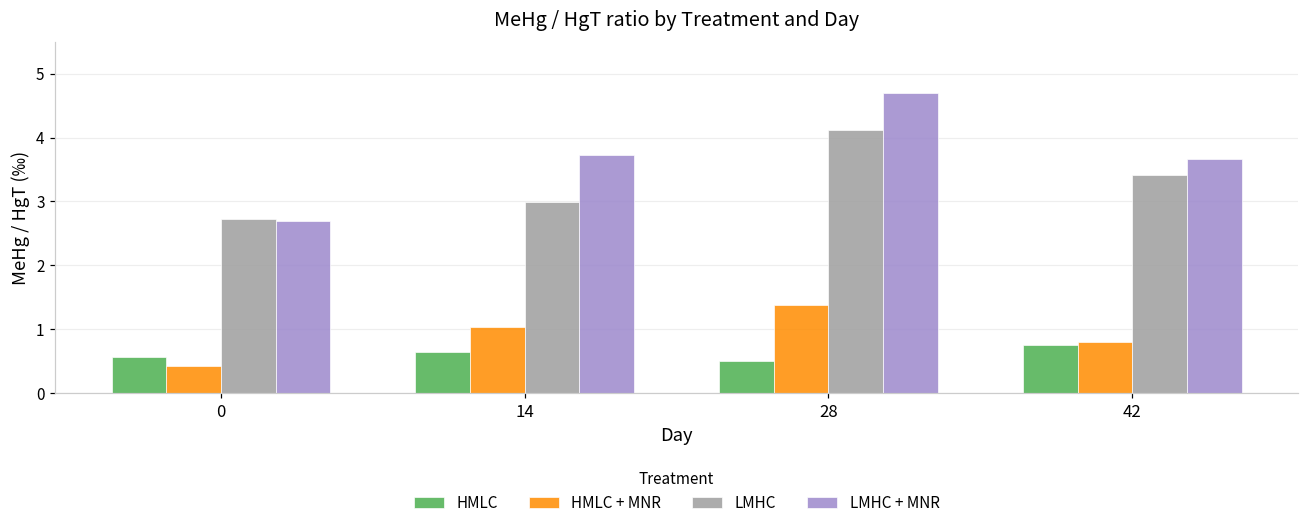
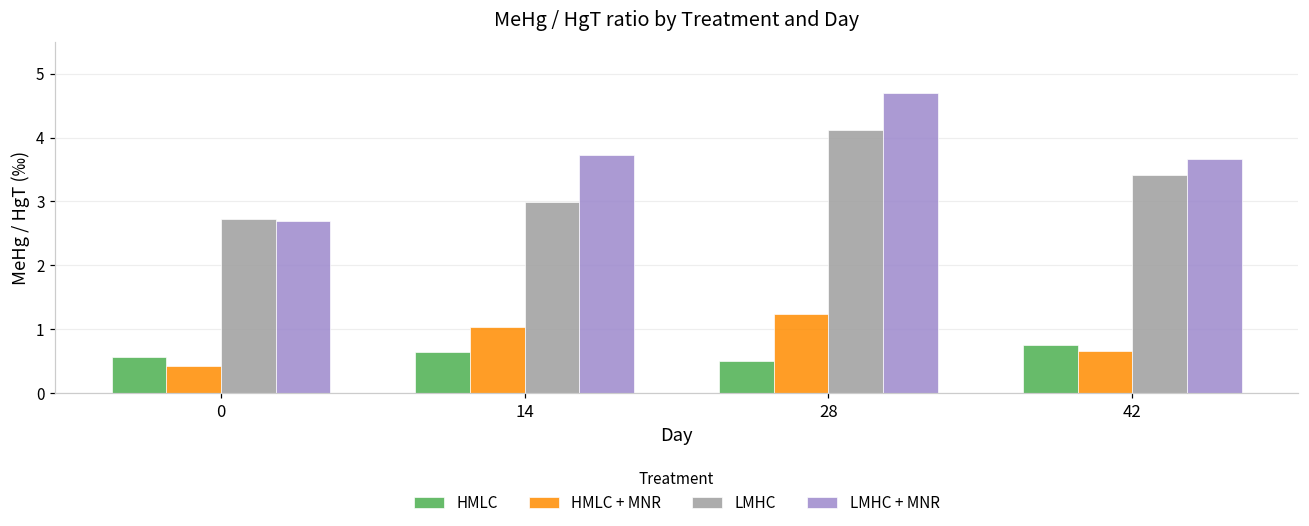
  {
    "HMLC": {
      "0": 0.6,
      "14": 0.6,
      "28": 0.5,
      "42": 0.8
    },
    "HMLC + MNR": {
      "0": 0.4,
      "14": 1.0,
-     "28": 1.4,
-     "42": 0.8
+     "28": 1.2,
+     "42": 0.7
    }
  }
